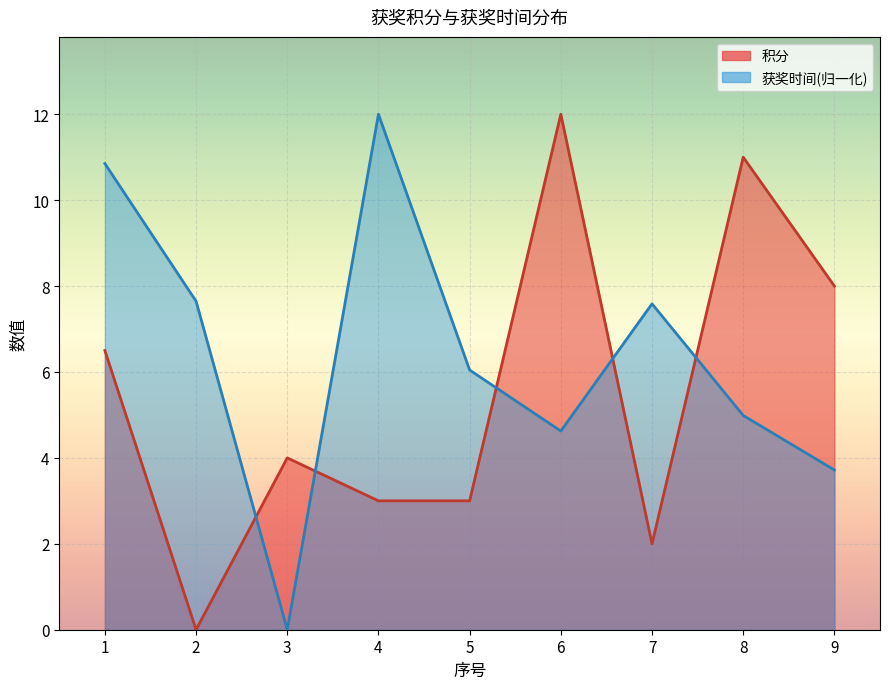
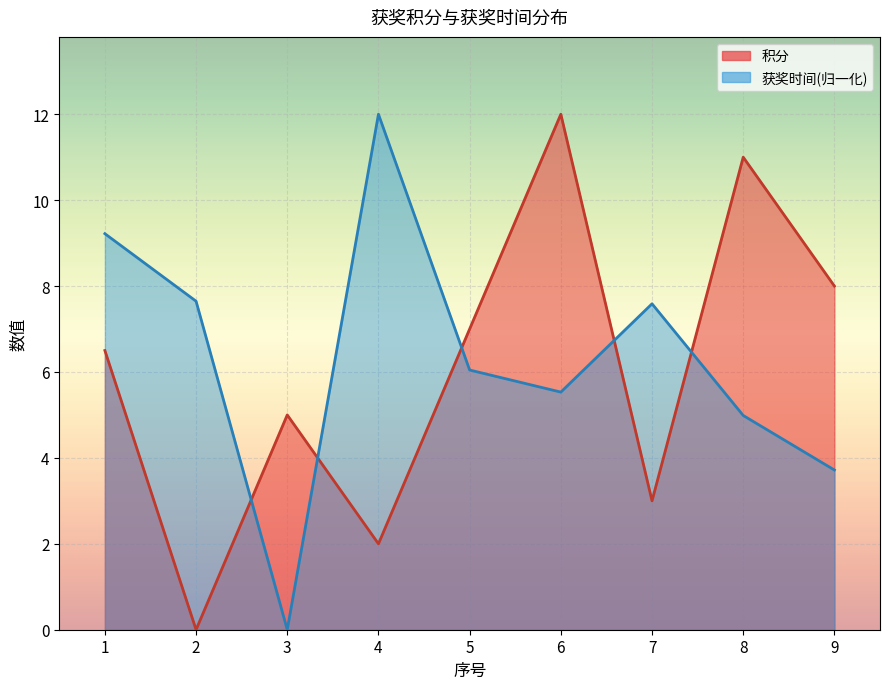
  {
    "积分": {
      "1": 6.5,
      "2": 0,
-     "3": 4,
-     "4": 3,
-     "5": 3,
+     "3": 5,
+     "4": 2,
+     "5": 7,
      "6": 12,
-     "7": 2,
+     "7": 3,
      "8": 11,
      "9": 8
    },
    "获奖时间(归一化)": {
-     "1": 10.9,
+     "1": 9.2,
      "2": 7.6,
      "3": 0.0,
      "4": 12.0,
      "5": 6.0,
-     "6": 4.6,
+     "6": 5.5,
      "7": 7.6,
      "8": 5.0,
      "9": 3.7
    }
  }
